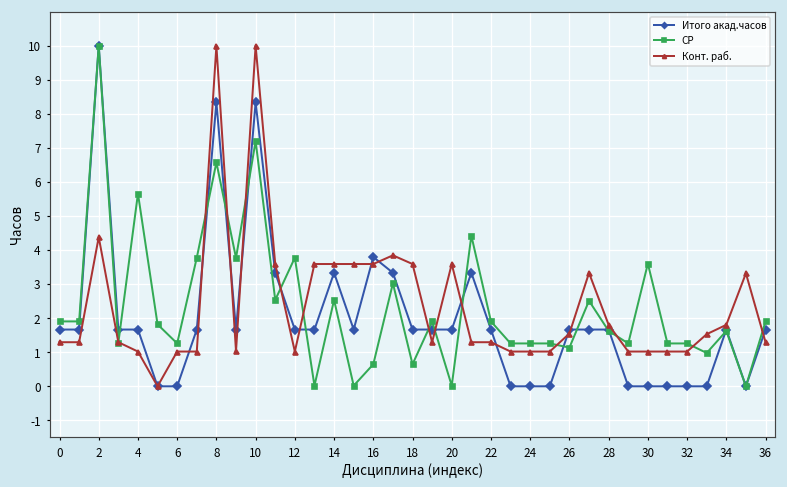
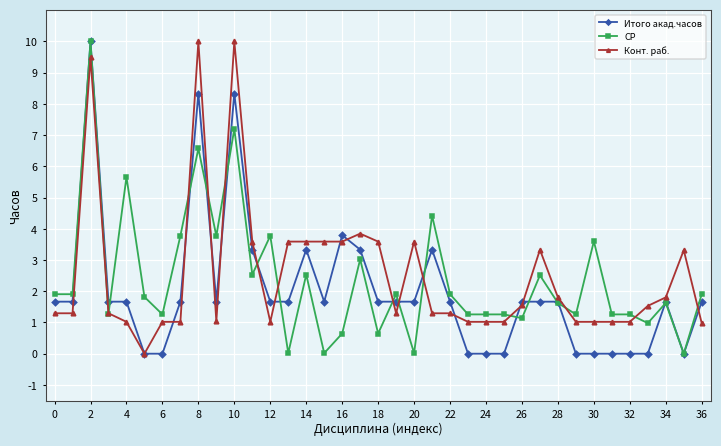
  {
    "Итого акад.часов": {
      "0": 1.7,
      "4": 1.7,
      "6": 0.0,
      "8": 8.3,
      "10": 8.3,
      "12": 1.7,
      "14": 3.3,
      "16": 3.8,
      "18": 1.7,
      "20": 1.7,
      "22": 1.7,
      "24": 0.0,
      "26": 1.7,
      "30": 0.0,
      "32": 0.0,
      "36": 1.7
    },
    "СР": {
      "0": 1.9,
      "4": 5.7,
      "6": 1.3,
      "8": 6.6,
      "10": 7.2,
      "12": 3.8,
      "14": 2.5,
      "16": 0.6,
      "18": 0.6,
      "20": 0.0,
      "22": 1.9,
      "24": 1.3,
      "26": 1.1,
      "30": 3.6,
      "32": 1.3,
      "36": 1.9
    },
    "Конт. раб.": {
      "0": 1.3,
-     "2": 4.4,
+     "2": 9.5,
      "4": 1.0,
      "6": 1.0,
      "8": 10.0,
      "10": 10.0,
      "12": 1.0,
      "14": 3.6,
      "16": 3.6,
      "18": 3.6,
      "20": 3.6,
      "22": 1.3,
      "24": 1.0,
      "26": 1.5,
      "28": 1.8,
      "30": 1.0,
      "32": 1.0,
      "34": 1.8,
-     "36": 1.3
+     "36": 1.0
    }
  }
